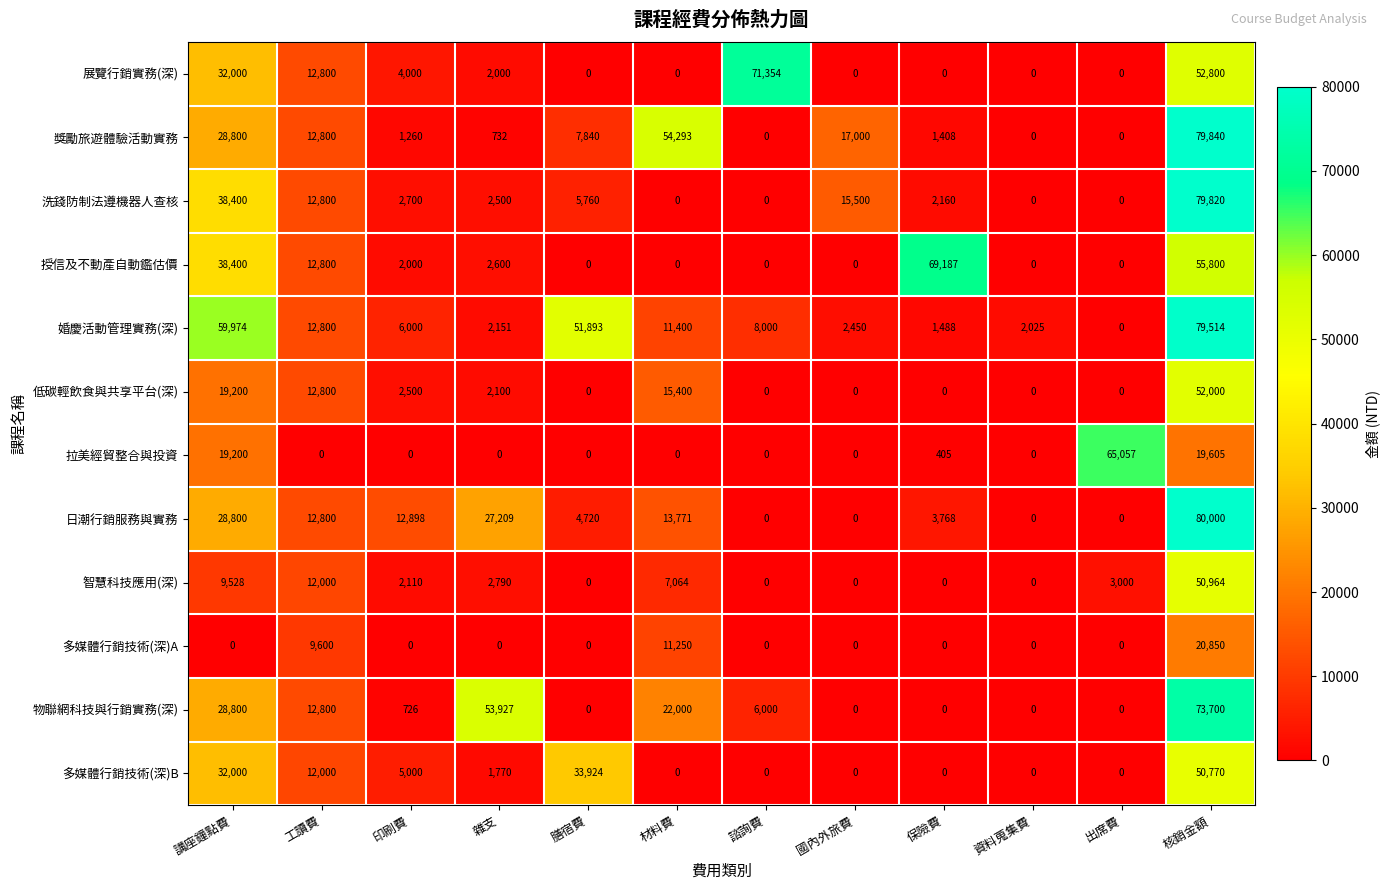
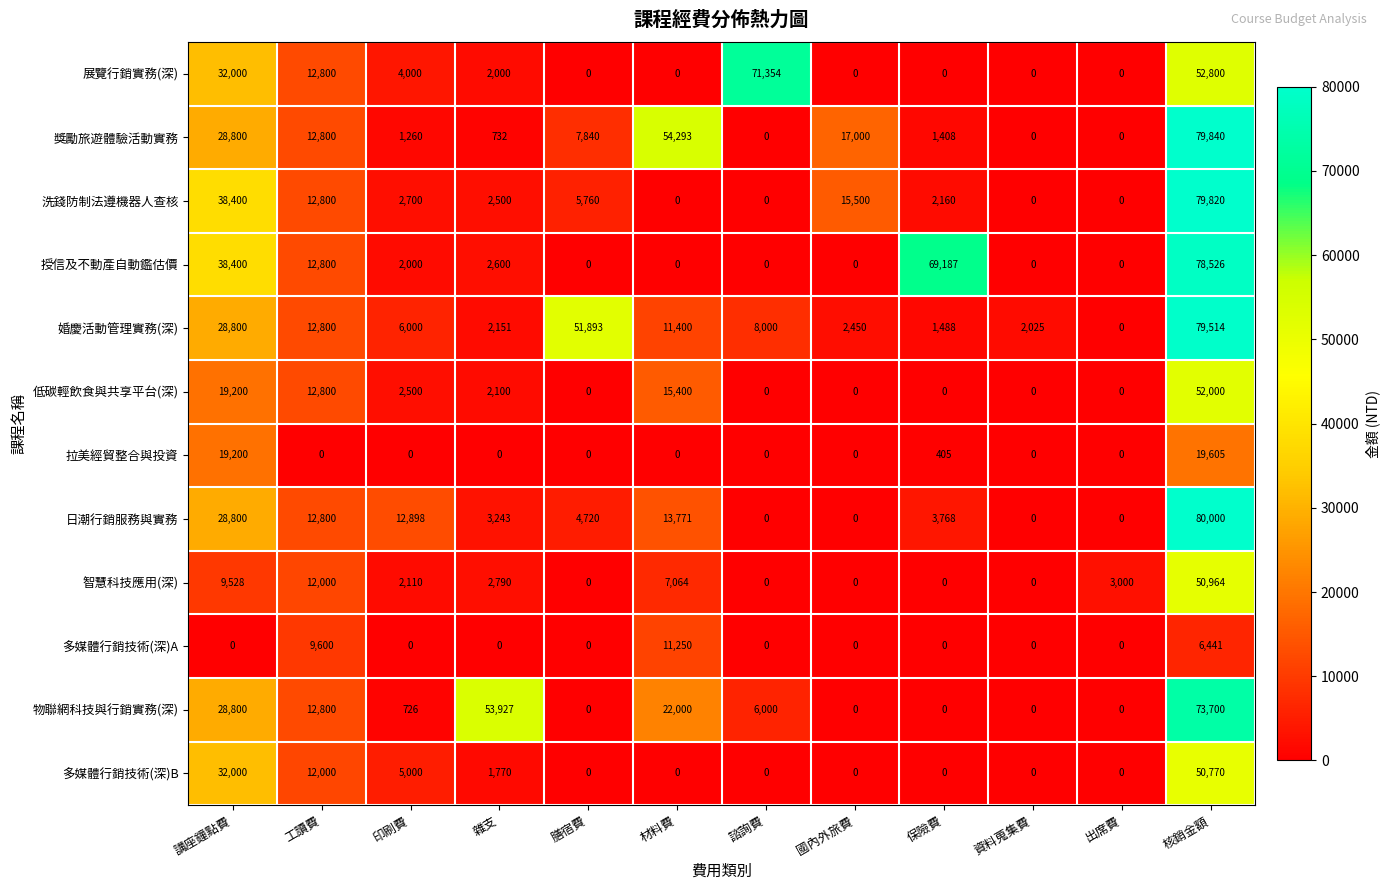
  {
    "展覽行銷實務(深)": {
      "講座鐘點費": "32,000",
      "工讀費": "12,800",
      "印刷費": "4,000",
      "雜支": "2,000",
      "膳宿費": "0",
      "材料費": "0",
      "諮詢費": "71,354",
      "國內外旅費": "0",
      "保險費": "0",
      "資料蒐集費": "0",
      "出席費": "0",
      "核銷金額": "52,800"
    },
    "獎勵旅遊體驗活動實務": {
      "講座鐘點費": "28,800",
      "工讀費": "12,800",
      "印刷費": "1,260",
      "雜支": "732",
      "膳宿費": "7,840",
      "材料費": "54,293",
      "諮詢費": "0",
      "國內外旅費": "17,000",
      "保險費": "1,408",
      "資料蒐集費": "0",
      "出席費": "0",
      "核銷金額": "79,840"
    },
    "洗錢防制法遵機器人查核": {
      "講座鐘點費": "38,400",
      "工讀費": "12,800",
      "印刷費": "2,700",
      "雜支": "2,500",
      "膳宿費": "5,760",
      "材料費": "0",
      "諮詢費": "0",
      "國內外旅費": "15,500",
      "保險費": "2,160",
      "資料蒐集費": "0",
      "出席費": "0",
      "核銷金額": "79,820"
    },
    "授信及不動產自動鑑估價": {
      "講座鐘點費": "38,400",
      "工讀費": "12,800",
      "印刷費": "2,000",
      "雜支": "2,600",
      "膳宿費": "0",
      "材料費": "0",
      "諮詢費": "0",
      "國內外旅費": "0",
      "保險費": "69,187",
      "資料蒐集費": "0",
      "出席費": "0",
-     "核銷金額": "55,800"
+     "核銷金額": "78,526"
    },
    "婚慶活動管理實務(深)": {
-     "講座鐘點費": "59,974",
+     "講座鐘點費": "28,800",
      "工讀費": "12,800",
      "印刷費": "6,000",
      "雜支": "2,151",
      "膳宿費": "51,893",
      "材料費": "11,400",
      "諮詢費": "8,000",
      "國內外旅費": "2,450",
      "保險費": "1,488",
      "資料蒐集費": "2,025",
      "出席費": "0",
      "核銷金額": "79,514"
    },
    "低碳輕飲食與共享平台(深)": {
      "講座鐘點費": "19,200",
      "工讀費": "12,800",
      "印刷費": "2,500",
      "雜支": "2,100",
      "膳宿費": "0",
      "材料費": "15,400",
      "諮詢費": "0",
      "國內外旅費": "0",
      "保險費": "0",
      "資料蒐集費": "0",
      "出席費": "0",
      "核銷金額": "52,000"
    },
    "拉美經貿整合與投資": {
      "講座鐘點費": "19,200",
      "工讀費": "0",
      "印刷費": "0",
      "雜支": "0",
      "膳宿費": "0",
      "材料費": "0",
      "諮詢費": "0",
      "國內外旅費": "0",
      "保險費": "405",
      "資料蒐集費": "0",
-     "出席費": "65,057",
+     "出席費": "0",
      "核銷金額": "19,605"
    },
    "日潮行銷服務與實務": {
      "講座鐘點費": "28,800",
      "工讀費": "12,800",
      "印刷費": "12,898",
-     "雜支": "27,209",
+     "雜支": "3,243",
      "膳宿費": "4,720",
      "材料費": "13,771",
      "諮詢費": "0",
      "國內外旅費": "0",
      "保險費": "3,768",
      "資料蒐集費": "0",
      "出席費": "0",
      "核銷金額": "80,000"
    },
    "智慧科技應用(深)": {
      "講座鐘點費": "9,528",
      "工讀費": "12,000",
      "印刷費": "2,110",
      "雜支": "2,790",
      "膳宿費": "0",
      "材料費": "7,064",
      "諮詢費": "0",
      "國內外旅費": "0",
      "保險費": "0",
      "資料蒐集費": "0",
      "出席費": "3,000",
      "核銷金額": "50,964"
    },
    "多媒體行銷技術(深)A": {
      "講座鐘點費": "0",
      "工讀費": "9,600",
      "印刷費": "0",
      "雜支": "0",
      "膳宿費": "0",
      "材料費": "11,250",
      "諮詢費": "0",
      "國內外旅費": "0",
      "保險費": "0",
      "資料蒐集費": "0",
      "出席費": "0",
-     "核銷金額": "20,850"
+     "核銷金額": "6,441"
    },
    "物聯網科技與行銷實務(深)": {
      "講座鐘點費": "28,800",
      "工讀費": "12,800",
      "印刷費": "726",
      "雜支": "53,927",
      "膳宿費": "0",
      "材料費": "22,000",
      "諮詢費": "6,000",
      "國內外旅費": "0",
      "保險費": "0",
      "資料蒐集費": "0",
      "出席費": "0",
      "核銷金額": "73,700"
    },
    "多媒體行銷技術(深)B": {
      "講座鐘點費": "32,000",
      "工讀費": "12,000",
      "印刷費": "5,000",
      "雜支": "1,770",
-     "膳宿費": "33,924",
+     "膳宿費": "0",
      "材料費": "0",
      "諮詢費": "0",
      "國內外旅費": "0",
      "保險費": "0",
      "資料蒐集費": "0",
      "出席費": "0",
      "核銷金額": "50,770"
    }
  }
